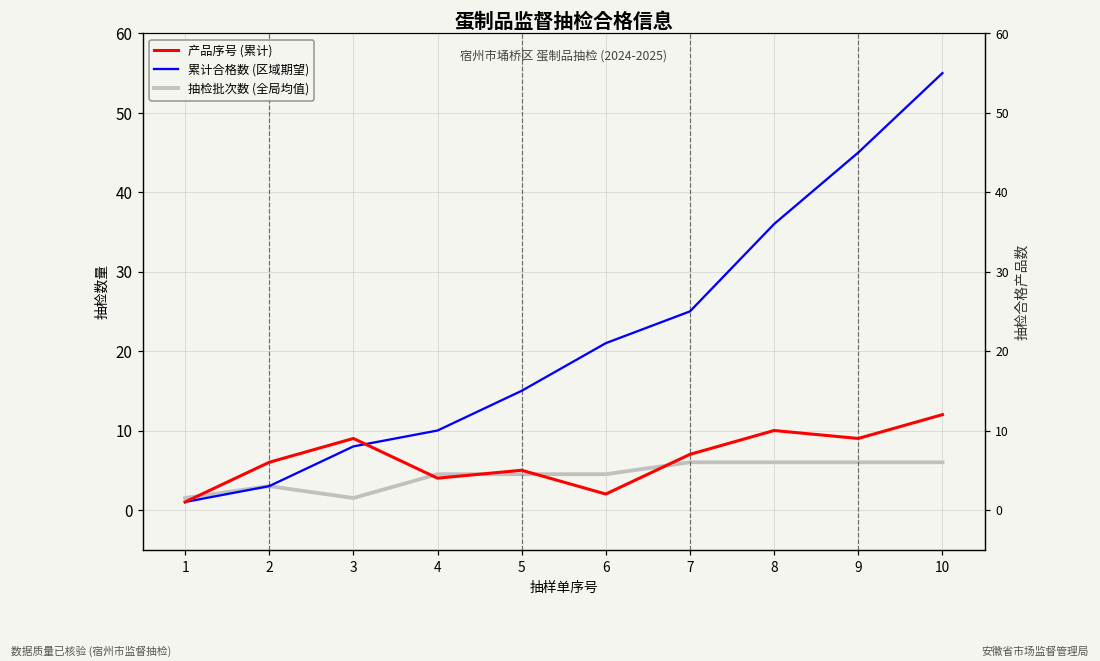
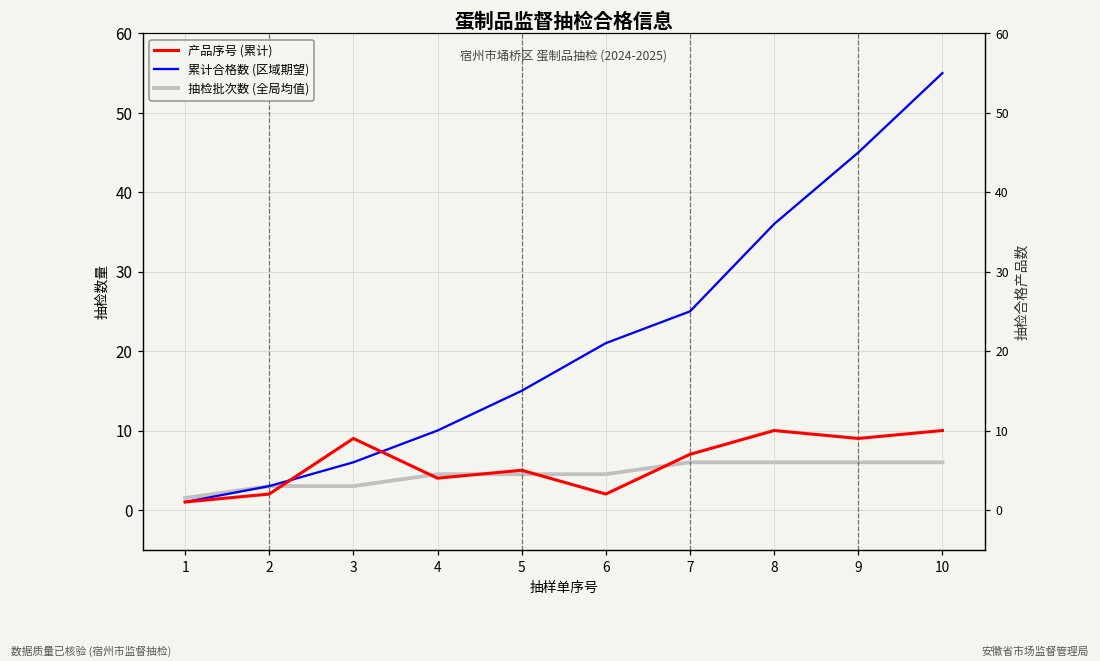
  {
    "产品序号 (累计)": {
-     "2": 6,
+     "2": 2,
      "3": 9,
      "4": 4,
      "5": 5,
      "6": 2,
      "7": 7,
      "8": 10,
      "9": 9,
-     "10": 12
+     "10": 10
    },
    "累计合格数 (区域期望)": {
-     "3": 8,
+     "3": 6,
      "4": 10,
      "5": 15,
      "6": 21,
      "7": 25,
      "8": 36,
      "9": 45,
      "10": 55
    },
    "抽检批次数 (全局均值)": {
      "1": 2,
-     "3": 2,
+     "3": 3,
      "4": 5,
      "5": 5,
      "6": 5,
      "7": 6,
      "8": 6,
      "9": 6,
      "10": 6
    }
  }
